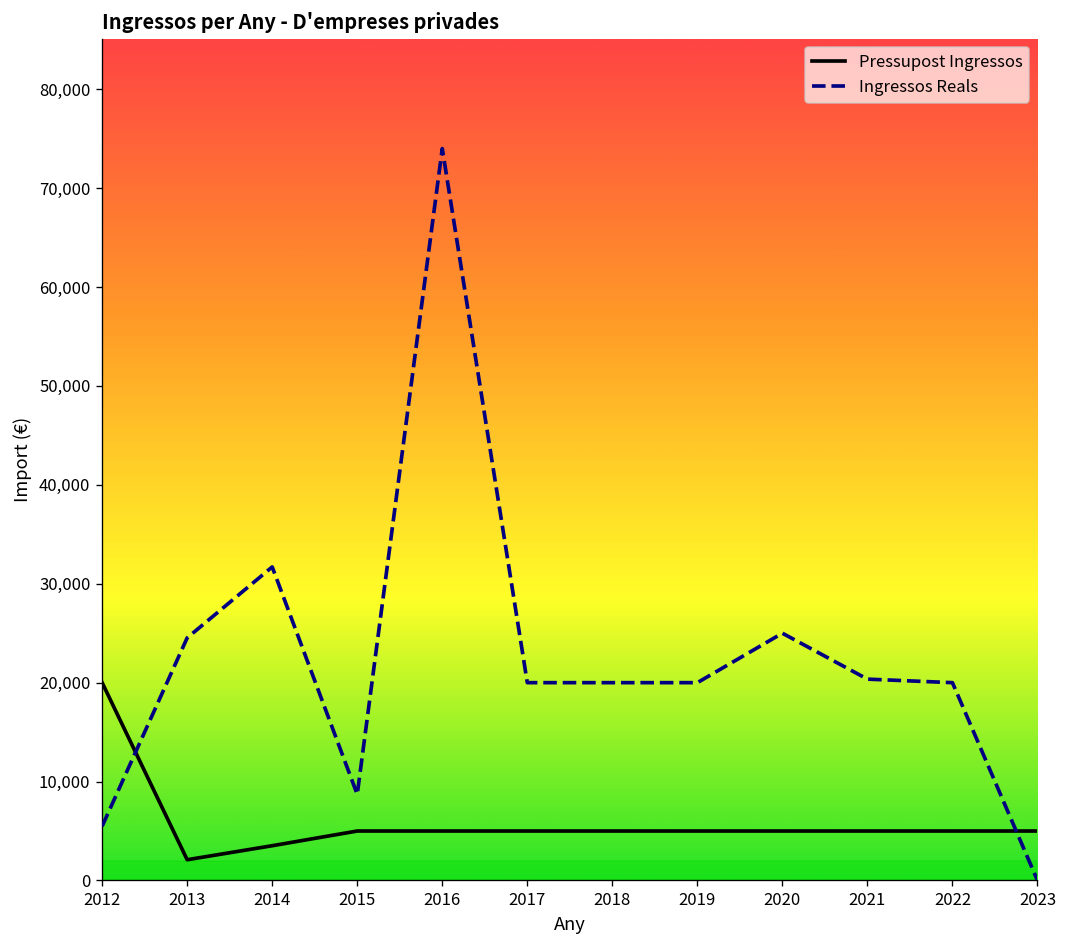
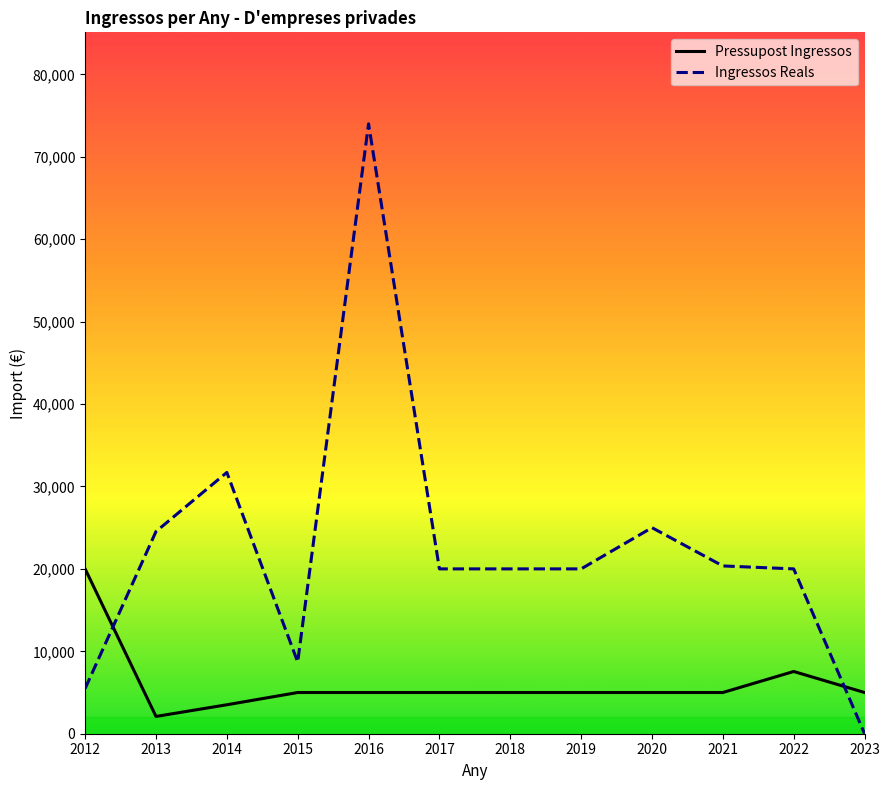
  {
    "Pressupost Ingressos": {
      "2012": "20,000",
      "2013": "2,000",
      "2014": "4,000",
      "2015": "5,000",
      "2016": "5,000",
      "2017": "5,000",
      "2018": "5,000",
      "2019": "5,000",
      "2020": "5,000",
      "2021": "5,000",
-     "2022": "5,000",
+     "2022": "8,000",
      "2023": "5,000"
    },
    "Ingressos Reals": {
      "2012": "5,000",
      "2013": "25,000",
      "2014": "32,000",
      "2015": "9,000",
      "2016": "74,000",
      "2017": "20,000",
      "2018": "20,000",
      "2019": "20,000",
      "2020": "25,000",
      "2021": "20,000",
      "2022": "20,000",
      "2023": "0"
    }
  }
